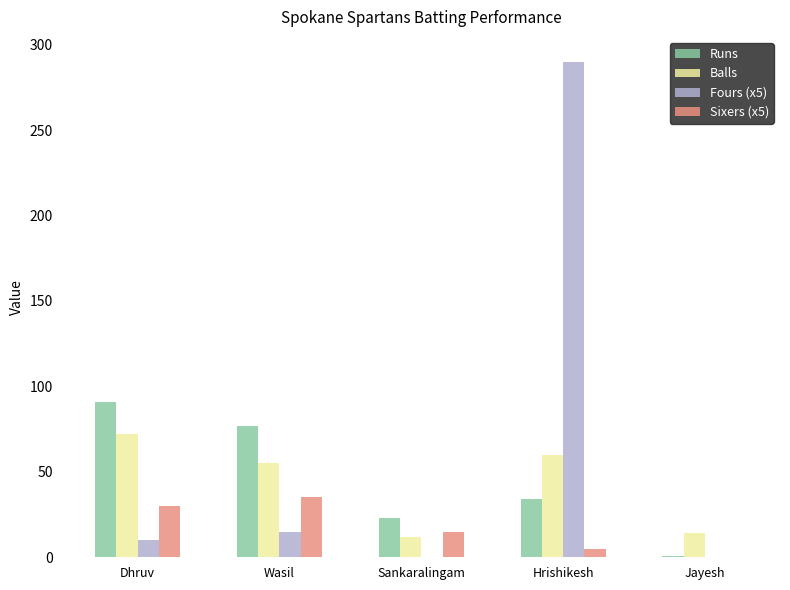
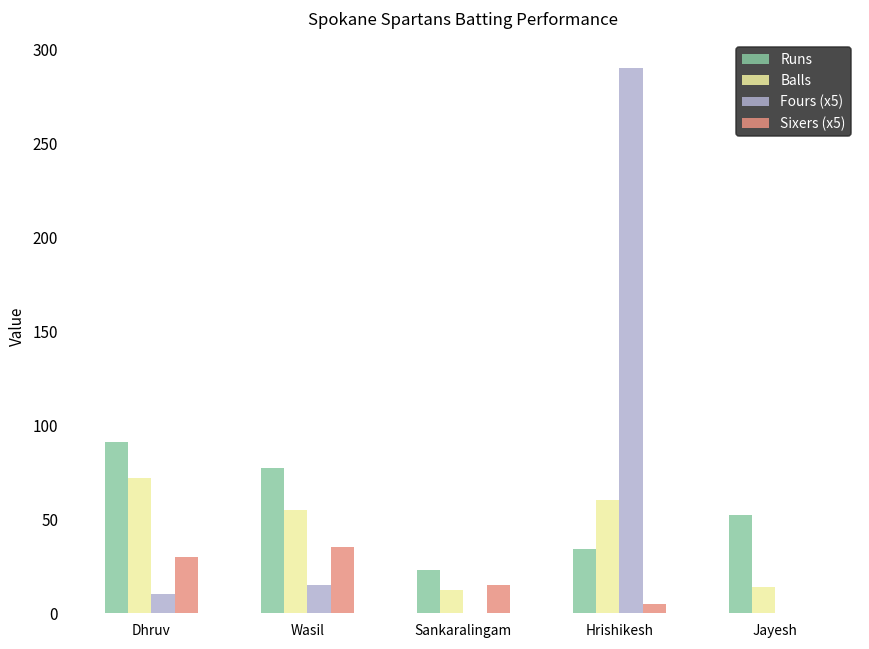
  {
    "Runs": {
      "Dhruv": 91,
      "Wasil": 77,
      "Sankaralingam": 23,
      "Hrishikesh": 34,
-     "Jayesh": 1
+     "Jayesh": 52
    },
    "Balls": {
      "Dhruv": 72,
      "Wasil": 55,
      "Sankaralingam": 12,
      "Hrishikesh": 60,
      "Jayesh": 14
    },
    "Fours (x5)": {
      "Dhruv": 10,
      "Wasil": 15,
      "Sankaralingam": 0,
      "Hrishikesh": 290,
      "Jayesh": 0
    },
    "Sixers (x5)": {
      "Dhruv": 30,
      "Wasil": 35,
      "Sankaralingam": 15,
      "Hrishikesh": 5,
      "Jayesh": 0
    }
  }
